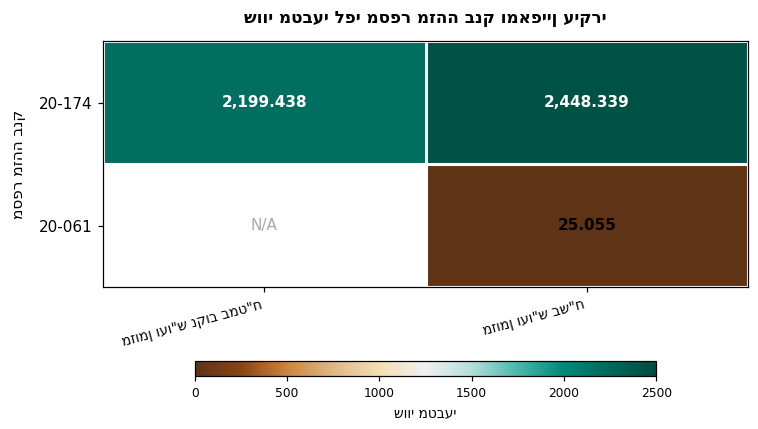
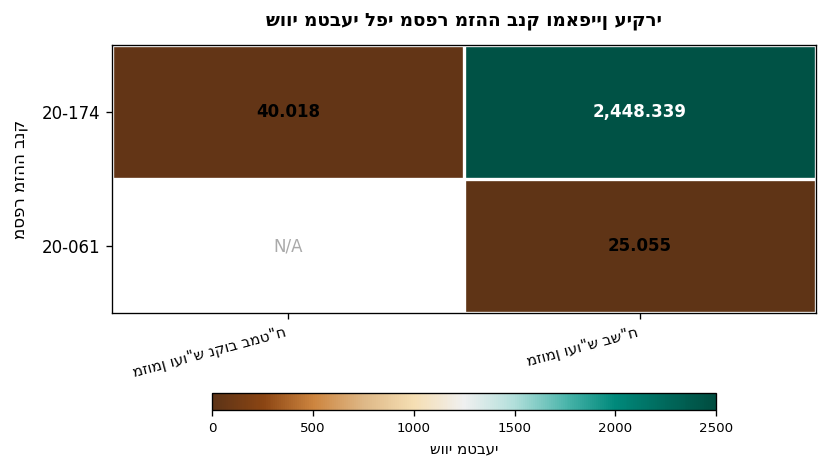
  {
    "20-174": {
-     "מזומן ועו\"ש נקוב במט\"ח": "2,199.438",
+     "מזומן ועו\"ש נקוב במט\"ח": "40.018",
      "מזומן ועו\"ש בש\"ח": "2,448.339"
    },
    "20-061": {
      "מזומן ועו\"ש בש\"ח": "25.055"
    }
  }
